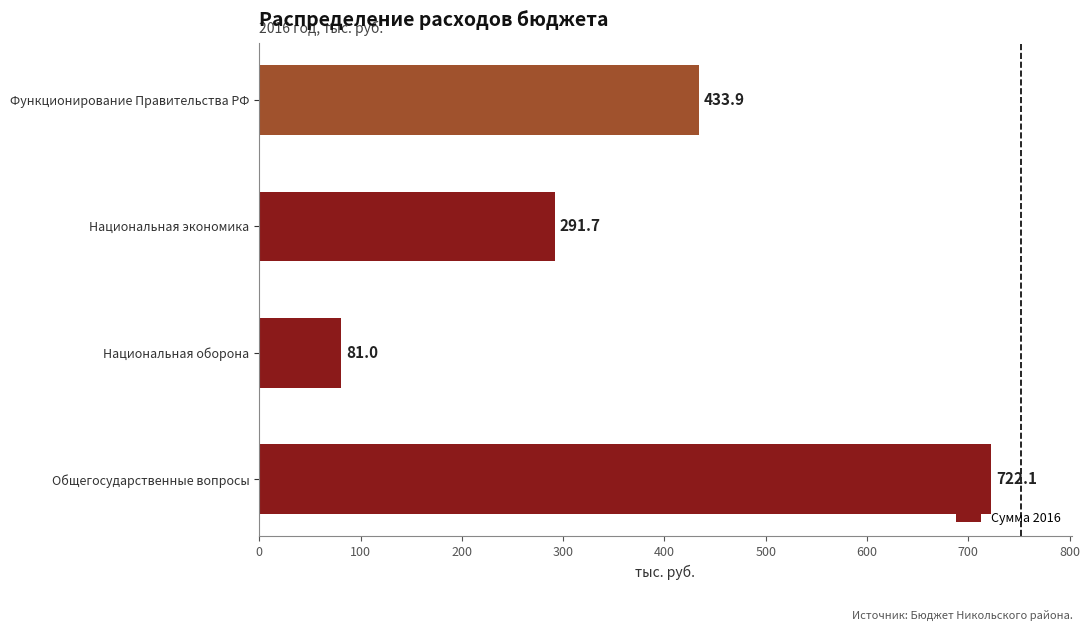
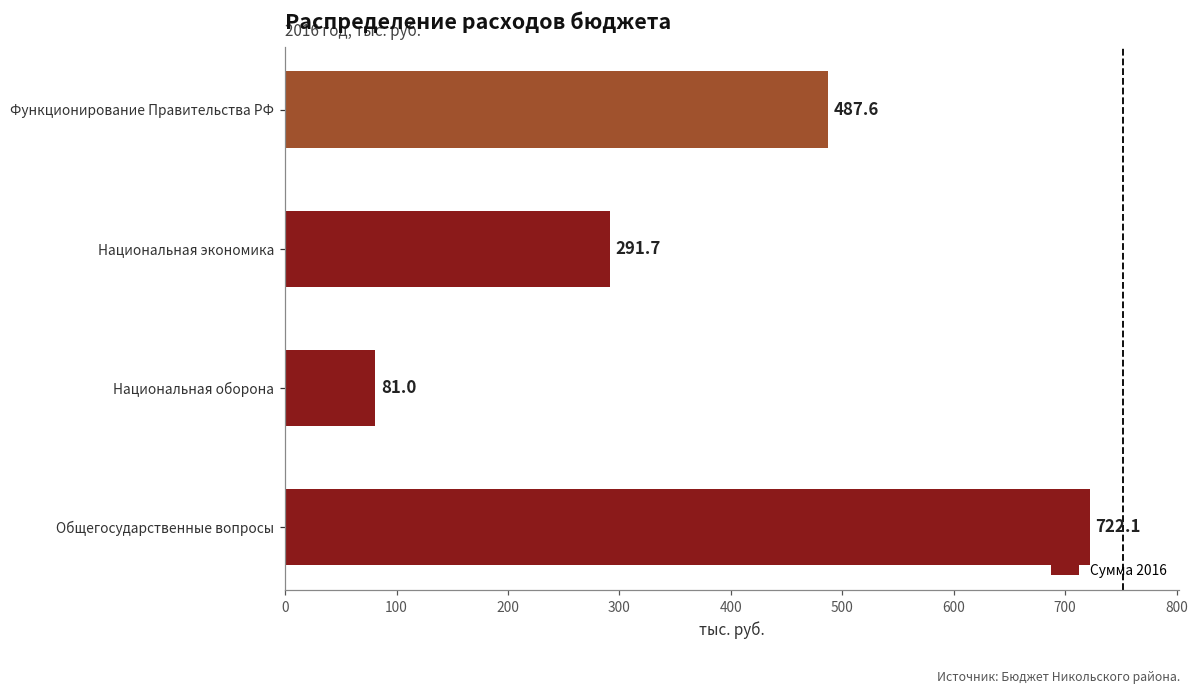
  {
-   "Функционирование Правительства РФ": 433.9,
+   "Функционирование Правительства РФ": 487.6,
    "Национальная экономика": 291.7,
    "Национальная оборона": 81.0,
    "Общегосударственные вопросы": 722.1
  }
